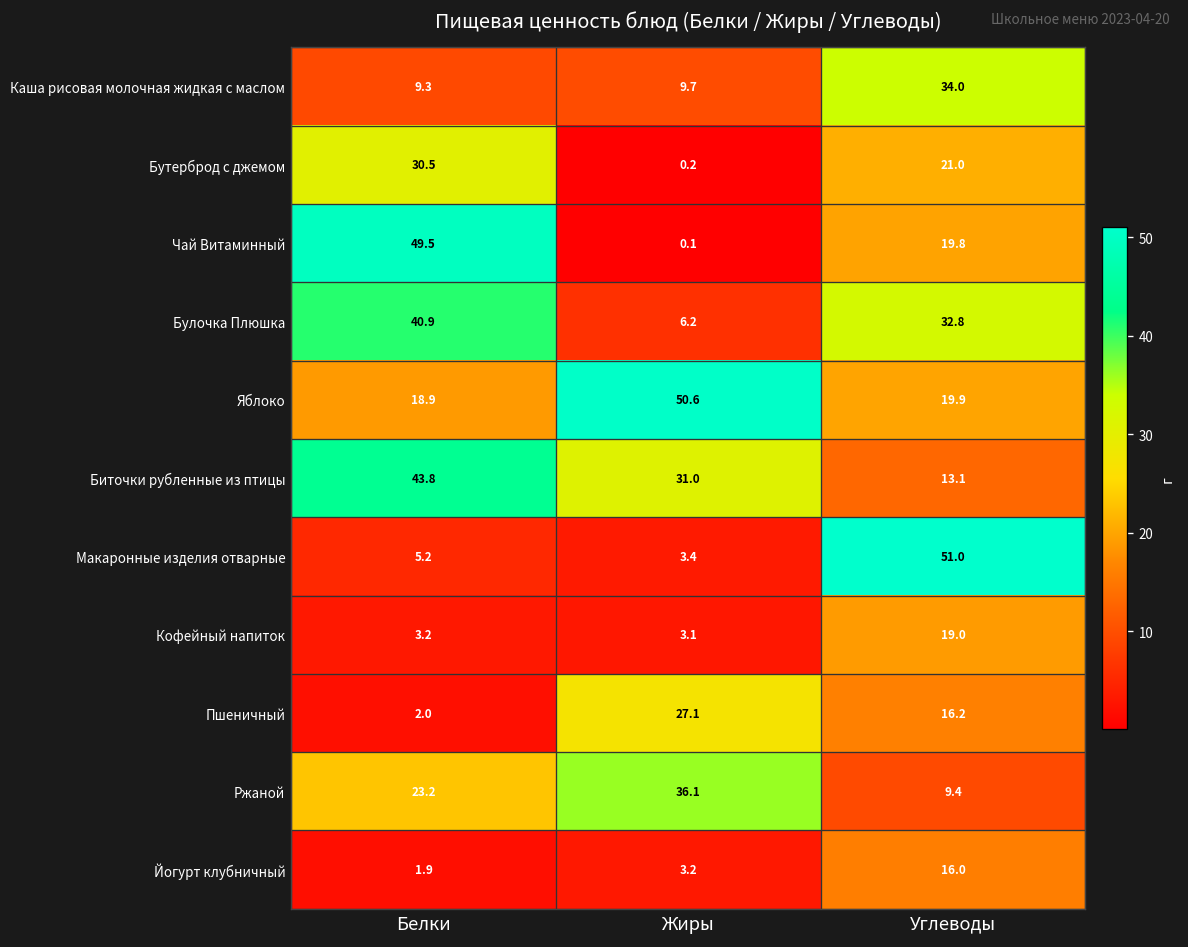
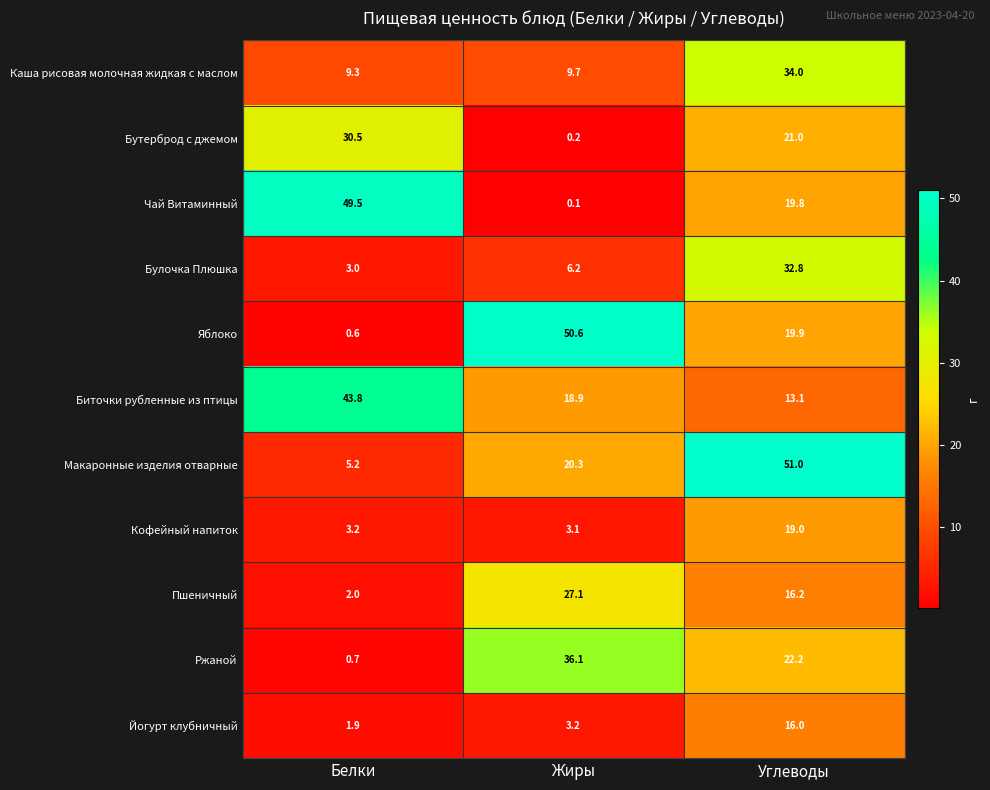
  {
    "Каша рисовая молочная жидкая с маслом": {
      "Белки": 9.3,
      "Жиры": 9.7,
      "Углеводы": 34.0
    },
    "Бутерброд с джемом": {
      "Белки": 30.5,
      "Жиры": 0.2,
      "Углеводы": 21.0
    },
    "Чай Витаминный": {
      "Белки": 49.5,
      "Жиры": 0.1,
      "Углеводы": 19.8
    },
    "Булочка Плюшка": {
-     "Белки": 40.9,
+     "Белки": 3.0,
      "Жиры": 6.2,
      "Углеводы": 32.8
    },
    "Яблоко": {
-     "Белки": 18.9,
+     "Белки": 0.6,
      "Жиры": 50.6,
      "Углеводы": 19.9
    },
    "Биточки рубленные из птицы": {
      "Белки": 43.8,
-     "Жиры": 31.0,
+     "Жиры": 18.9,
      "Углеводы": 13.1
    },
    "Макаронные изделия отварные": {
      "Белки": 5.2,
-     "Жиры": 3.4,
+     "Жиры": 20.3,
      "Углеводы": 51.0
    },
    "Кофейный напиток": {
      "Белки": 3.2,
      "Жиры": 3.1,
      "Углеводы": 19.0
    },
    "Пшеничный": {
      "Белки": 2.0,
      "Жиры": 27.1,
      "Углеводы": 16.2
    },
    "Ржаной": {
-     "Белки": 23.2,
+     "Белки": 0.7,
      "Жиры": 36.1,
-     "Углеводы": 9.4
+     "Углеводы": 22.2
    },
    "Йогурт клубничный": {
      "Белки": 1.9,
      "Жиры": 3.2,
      "Углеводы": 16.0
    }
  }
